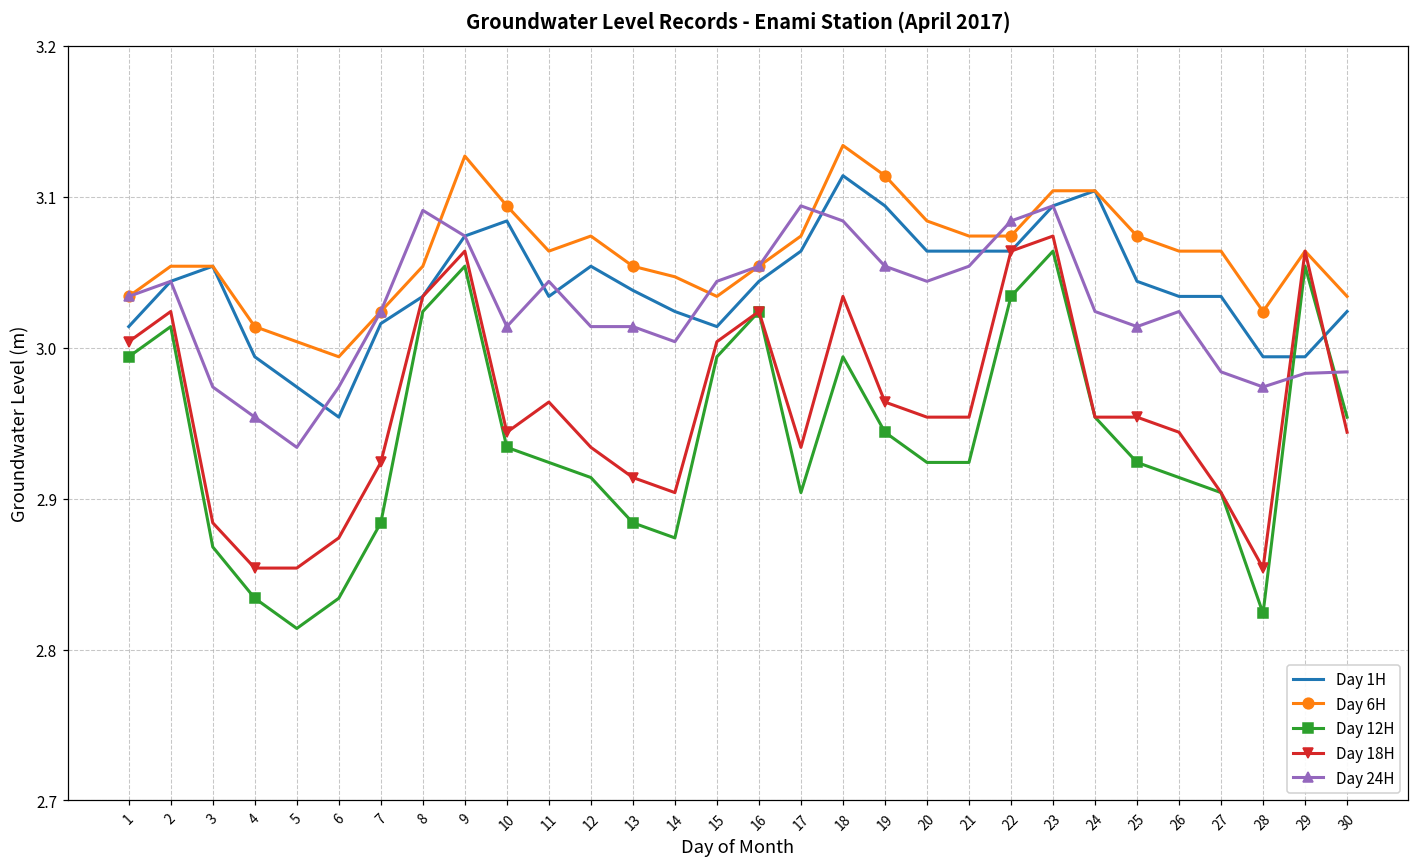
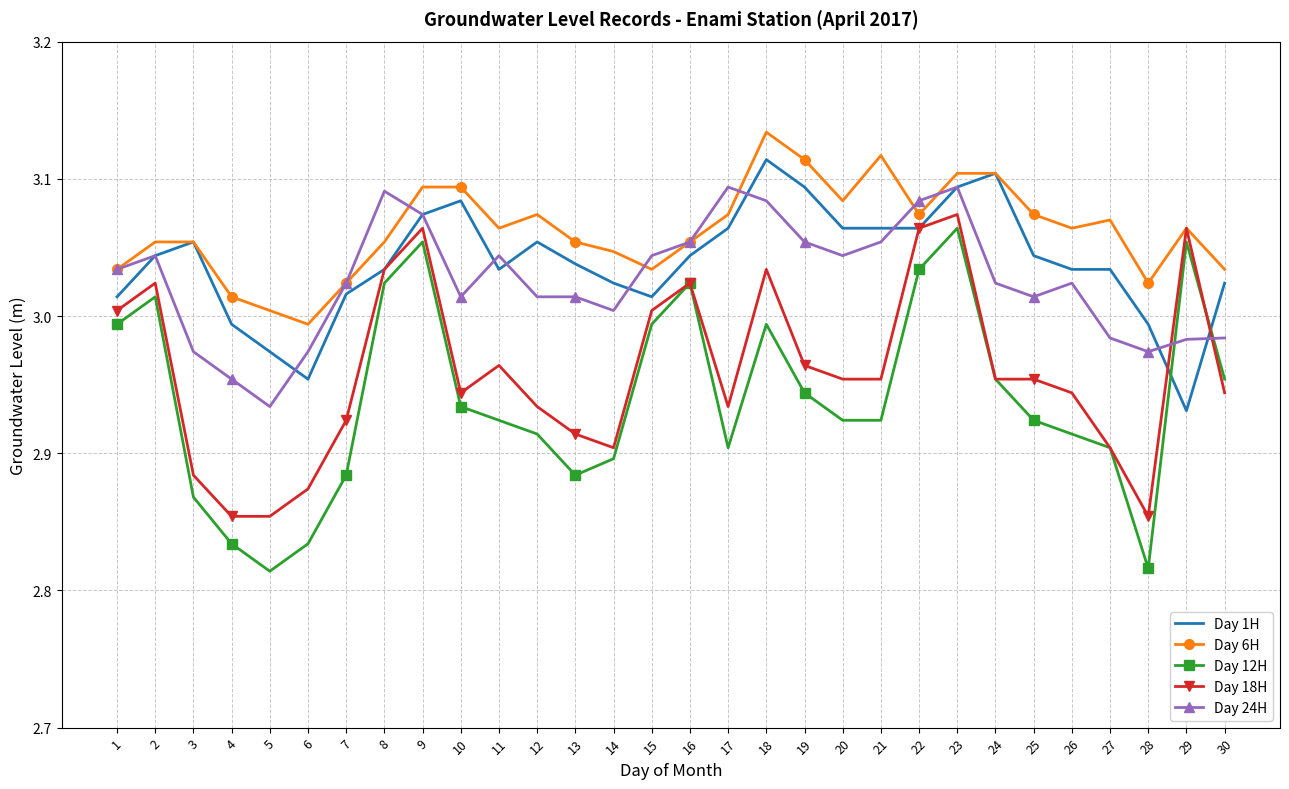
  {
    "Day 1H": {
      "1": 3.014,
      "4": 2.994,
      "5": 2.974,
      "6": 2.954,
      "7": 3.016,
      "10": 3.084,
      "11": 3.034,
      "12": 3.054,
      "13": 3.038,
      "14": 3.024,
      "15": 3.014,
      "16": 3.044,
      "17": 3.064,
      "18": 3.114,
      "19": 3.094,
      "20": 3.064,
      "21": 3.064,
      "25": 3.044,
      "26": 3.034,
      "27": 3.034,
      "28": 2.994,
-     "29": 2.994,
+     "29": 2.931,
      "30": 3.024
    },
    "Day 6H": {
      "2": 3.054,
      "4": 3.014,
      "5": 3.004,
      "6": 2.994,
      "8": 3.054,
-     "9": 3.127,
+     "9": 3.094,
      "10": 3.094,
      "11": 3.064,
      "12": 3.074,
      "13": 3.054,
      "14": 3.047,
      "15": 3.034,
      "17": 3.074,
      "18": 3.134,
      "19": 3.114,
      "20": 3.084,
-     "21": 3.074,
+     "21": 3.117,
      "22": 3.074,
      "23": 3.104,
      "25": 3.074,
      "26": 3.064,
-     "27": 3.064,
+     "27": 3.070,
      "28": 3.024,
      "30": 3.034
    },
    "Day 12H": {
      "1": 2.994,
      "2": 3.014,
      "3": 2.868,
      "4": 2.834,
      "5": 2.814,
      "6": 2.834,
      "7": 2.884,
      "8": 3.024,
      "9": 3.054,
      "10": 2.934,
      "11": 2.924,
      "12": 2.914,
      "13": 2.884,
-     "14": 2.874,
+     "14": 2.896,
      "15": 2.994,
      "17": 2.904,
      "18": 2.994,
      "19": 2.944,
      "20": 2.924,
      "21": 2.924,
      "22": 3.034,
      "23": 3.064,
      "25": 2.924,
      "26": 2.914,
-     "28": 2.824,
+     "28": 2.816,
      "29": 3.054,
      "30": 2.954
    },
    "Day 18H": {
      "1": 3.004,
      "2": 3.024,
      "3": 2.884,
      "4": 2.854,
      "5": 2.854,
      "6": 2.874,
      "7": 2.924,
      "9": 3.064,
      "10": 2.944,
      "11": 2.964,
      "12": 2.934,
      "13": 2.914,
      "14": 2.904,
      "15": 3.004,
      "17": 2.934,
      "18": 3.034,
      "19": 2.964,
      "20": 2.954,
      "21": 2.954,
      "23": 3.074,
      "25": 2.954,
      "26": 2.944,
      "28": 2.854,
      "30": 2.944
    },
    "Day 24H": {
      "3": 2.974,
      "4": 2.954,
      "5": 2.934,
      "6": 2.974,
      "8": 3.091,
      "10": 3.014,
      "11": 3.044,
      "12": 3.014,
      "13": 3.014,
      "14": 3.004,
      "15": 3.044,
      "17": 3.094,
      "18": 3.084,
      "19": 3.054,
      "20": 3.044,
      "21": 3.054,
      "22": 3.084,
      "24": 3.024,
      "25": 3.014,
      "26": 3.024,
      "27": 2.984,
      "28": 2.974,
      "29": 2.983,
      "30": 2.984
    }
  }
